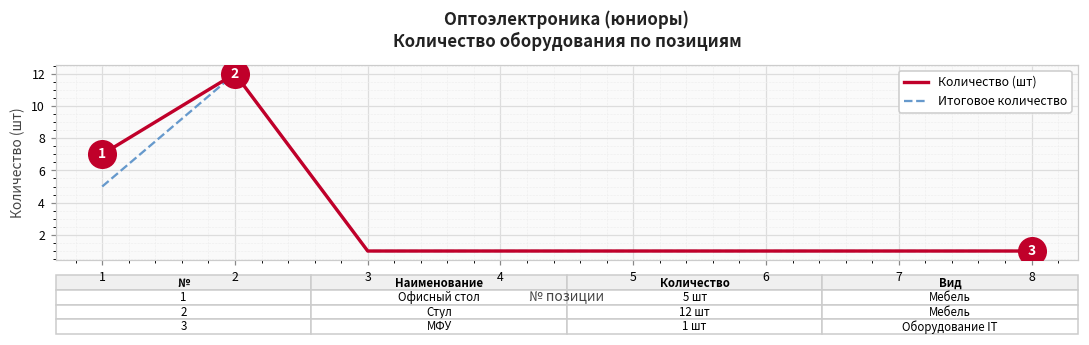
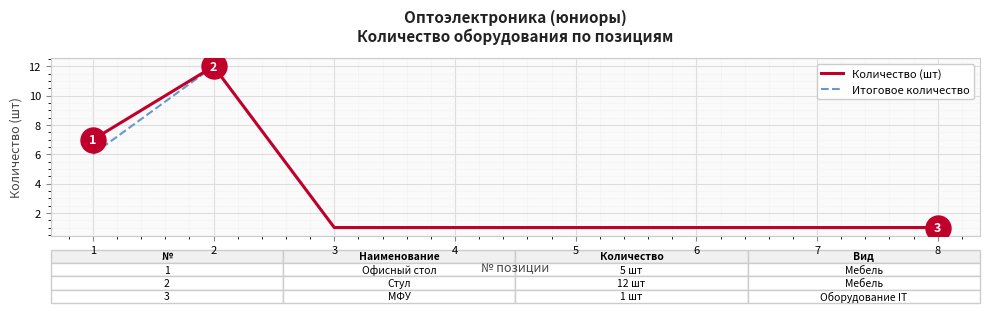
  {
    "Итоговое количество": {
-     "1": 5
+     "1": 6
    }
  }
